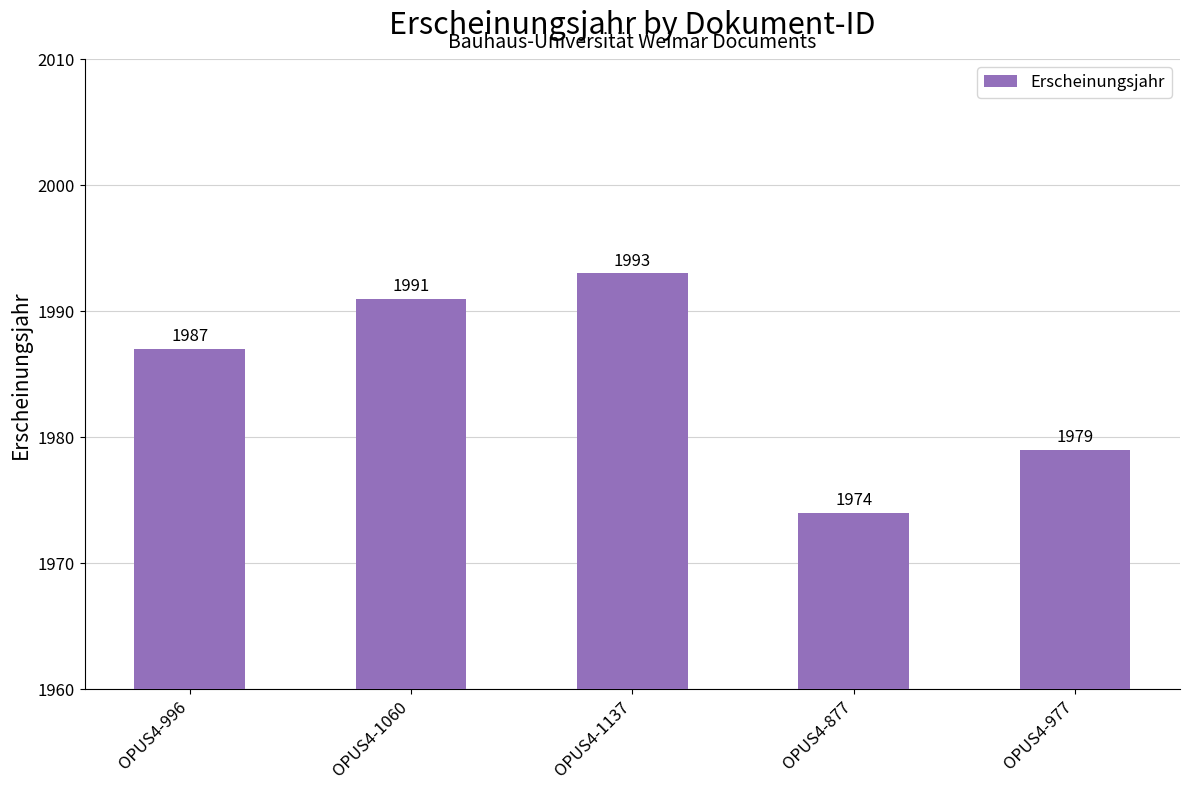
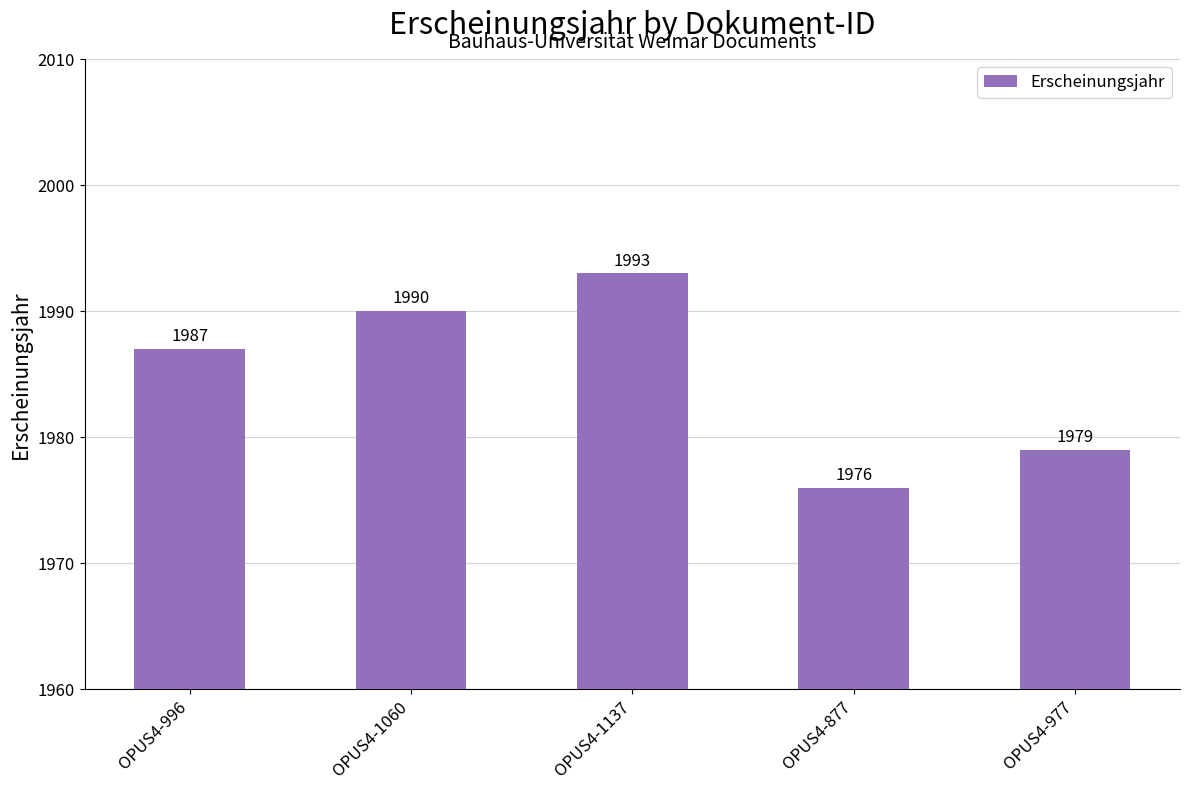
  {
    "OPUS4-996": 1987,
-   "OPUS4-1060": 1991,
+   "OPUS4-1060": 1990,
    "OPUS4-1137": 1993,
-   "OPUS4-877": 1974,
+   "OPUS4-877": 1976,
    "OPUS4-977": 1979
  }
